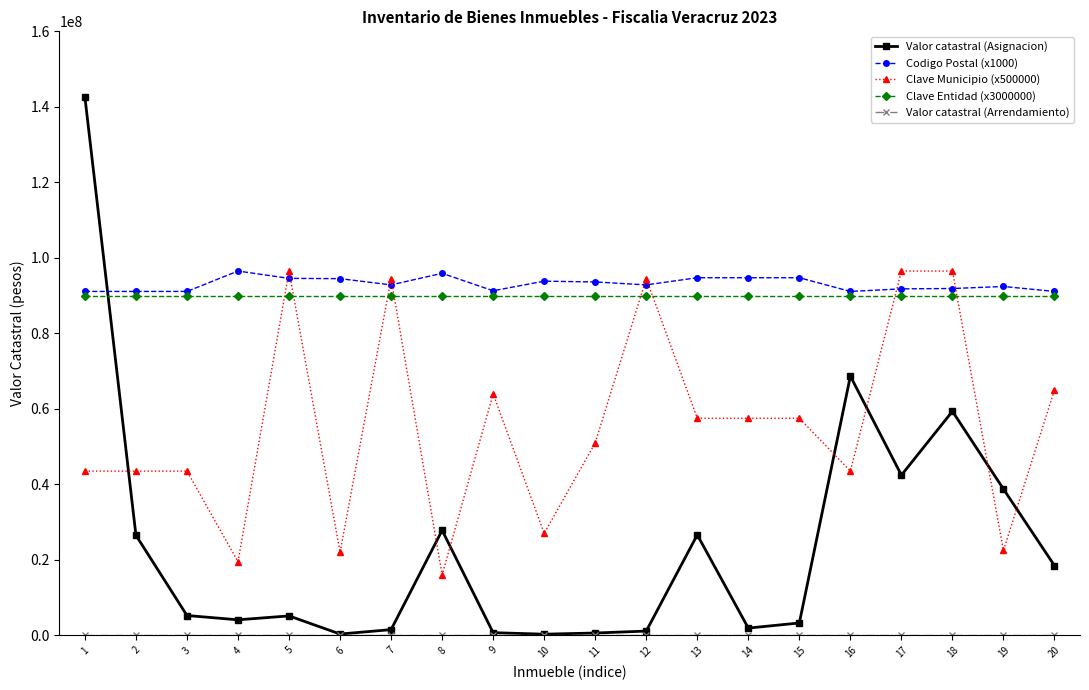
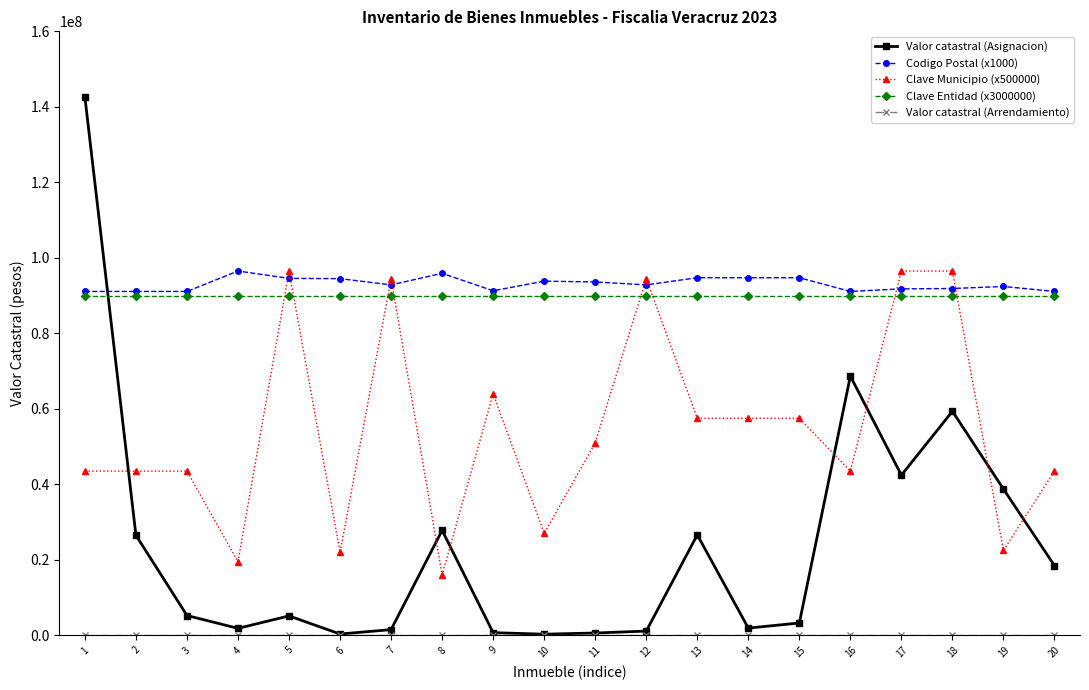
  {
    "Valor catastral (Asignacion)": {
      "1": 143000000,
      "2": 26000000,
      "3": 5000000,
-     "4": 4000000,
+     "4": 2000000,
      "5": 5000000,
      "7": 2000000,
      "8": 28000000,
      "9": 1000000,
      "12": 1000000,
      "13": 27000000,
      "14": 2000000,
      "15": 3000000,
      "16": 69000000,
      "17": 42000000,
      "18": 59000000,
      "19": 39000000,
      "20": 18000000
    },
    "Codigo Postal (x1000)": {
      "1": 91000000,
      "2": 91000000,
      "3": 91000000,
      "4": 97000000,
      "5": 95000000,
      "6": 94000000,
      "7": 93000000,
      "8": 96000000,
      "9": 91000000,
      "10": 94000000,
      "11": 94000000,
      "12": 93000000,
      "13": 95000000,
      "14": 95000000,
      "15": 95000000,
      "16": 91000000,
      "17": 92000000,
      "18": 92000000,
      "19": 92000000,
      "20": 91000000
    },
    "Clave Municipio (x500000)": {
      "1": 44000000,
      "2": 44000000,
      "3": 44000000,
      "4": 20000000,
      "5": 97000000,
      "6": 22000000,
      "7": 95000000,
      "8": 16000000,
      "9": 64000000,
      "10": 27000000,
      "11": 51000000,
      "12": 95000000,
      "13": 58000000,
      "14": 58000000,
      "15": 58000000,
      "16": 44000000,
      "17": 97000000,
      "18": 97000000,
      "19": 23000000,
-     "20": 65000000
+     "20": 44000000
    },
    "Clave Entidad (x3000000)": {
      "1": 90000000,
      "2": 90000000,
      "3": 90000000,
      "4": 90000000,
      "5": 90000000,
      "6": 90000000,
      "7": 90000000,
      "8": 90000000,
      "9": 90000000,
      "10": 90000000,
      "11": 90000000,
      "12": 90000000,
      "13": 90000000,
      "14": 90000000,
      "15": 90000000,
      "16": 90000000,
      "17": 90000000,
      "18": 90000000,
      "19": 90000000,
      "20": 90000000
    },
    "Valor catastral (Arrendamiento)": {
      "1": 0,
      "2": 0,
      "3": 0,
      "4": 0,
      "5": 0,
      "7": 0,
      "8": 0,
      "9": 0,
      "12": 0,
      "13": 0,
      "14": 0,
      "15": 0,
      "16": 0,
      "17": 0,
      "18": 0,
      "19": 0,
      "20": 0
    }
  }
